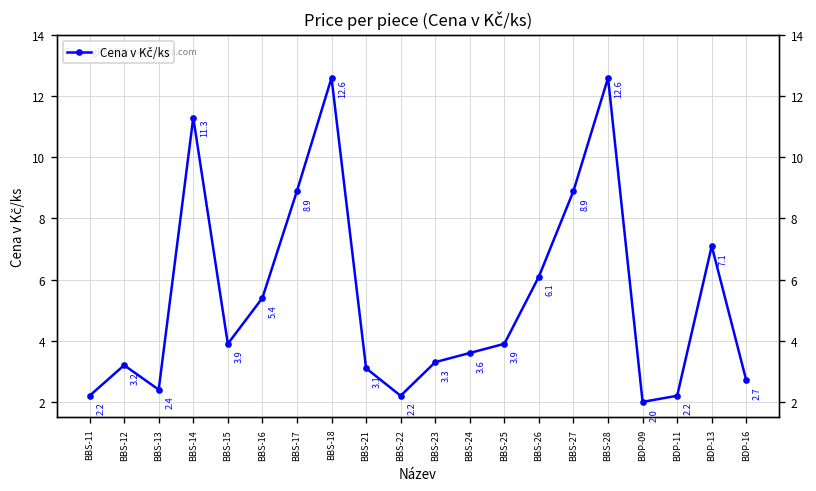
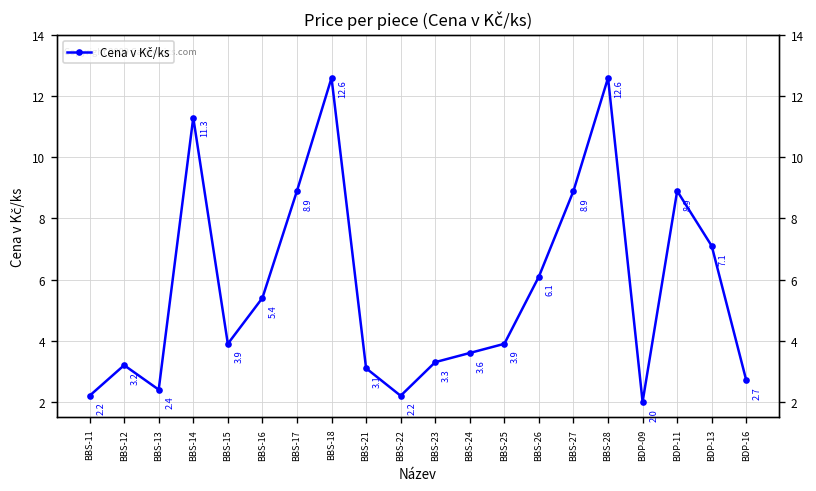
  {
    "BBS-11": 2.2,
    "BBS-12": 3.2,
    "BBS-13": 2.4,
    "BBS-14": 11.3,
    "BBS-15": 3.9,
    "BBS-16": 5.4,
    "BBS-17": 8.9,
    "BBS-18": 12.6,
    "BBS-21": 3.1,
    "BBS-22": 2.2,
    "BBS-23": 3.3,
    "BBS-24": 3.6,
    "BBS-25": 3.9,
    "BBS-26": 6.1,
    "BBS-27": 8.9,
    "BBS-28": 12.6,
    "BDP-09": 2.0,
-   "BDP-11": 2.2,
+   "BDP-11": 8.9,
    "BDP-13": 7.1,
    "BDP-16": 2.7
  }
